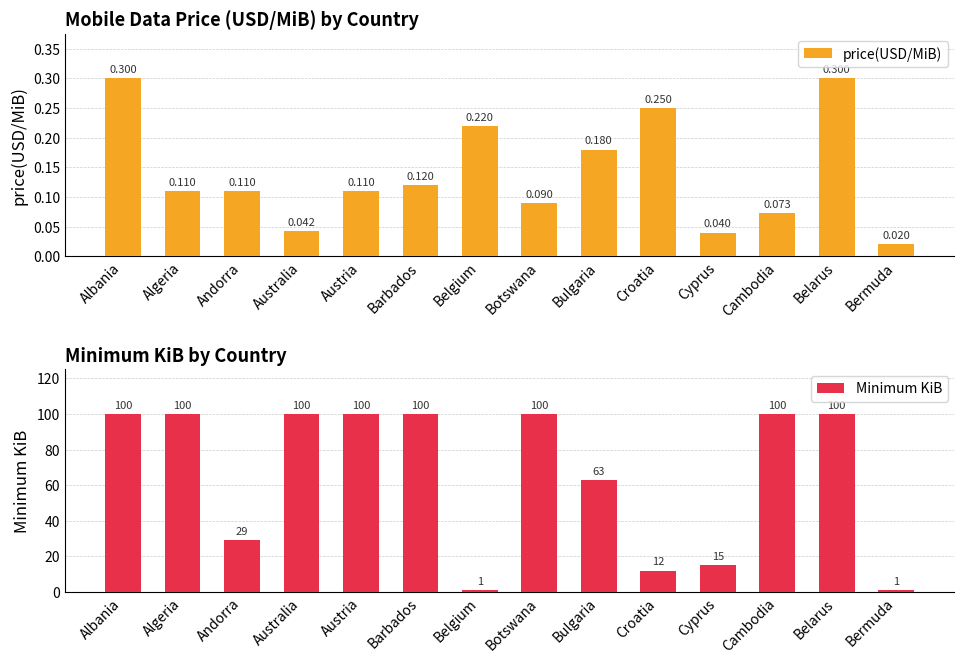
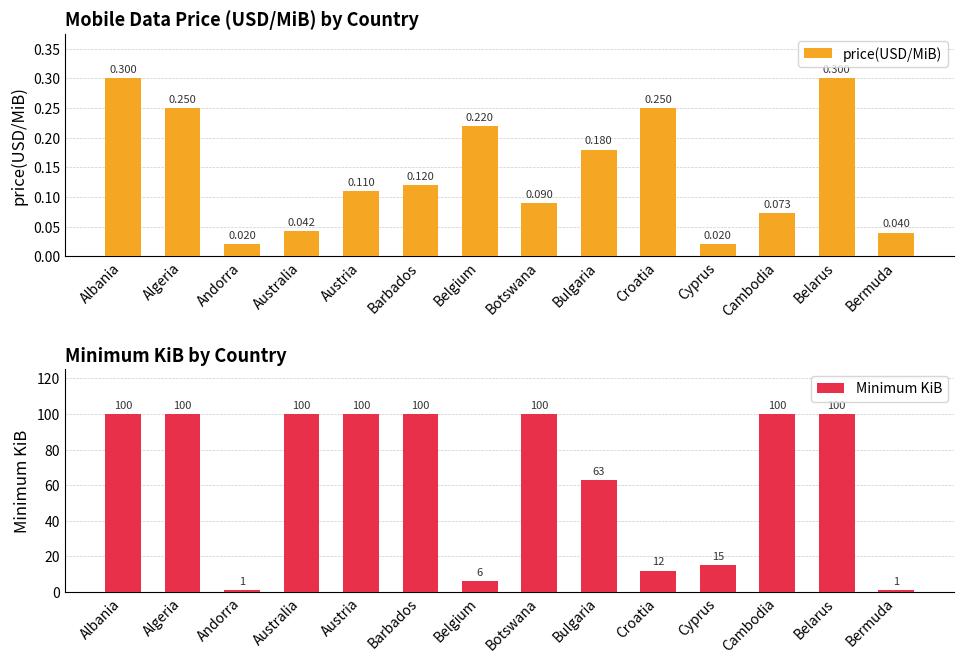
  {
    "Mobile Data Price (USD/MiB) by Country": {
      "Albania": 0.300,
-     "Algeria": 0.110,
-     "Andorra": 0.110,
+     "Algeria": 0.250,
+     "Andorra": 0.020,
      "Australia": 0.042,
      "Austria": 0.110,
      "Barbados": 0.120,
      "Belgium": 0.220,
      "Botswana": 0.090,
      "Bulgaria": 0.180,
      "Croatia": 0.250,
-     "Cyprus": 0.040,
+     "Cyprus": 0.020,
      "Cambodia": 0.073,
-     "Bermuda": 0.020
+     "Bermuda": 0.040
    },
    "Minimum KiB by Country": {
      "Albania": 100,
      "Algeria": 100,
-     "Andorra": 29,
+     "Andorra": 1,
      "Australia": 100,
      "Austria": 100,
      "Barbados": 100,
-     "Belgium": 1,
+     "Belgium": 6,
      "Botswana": 100,
      "Bulgaria": 63,
      "Croatia": 12,
      "Cyprus": 15,
      "Cambodia": 100,
      "Bermuda": 1
    }
  }
